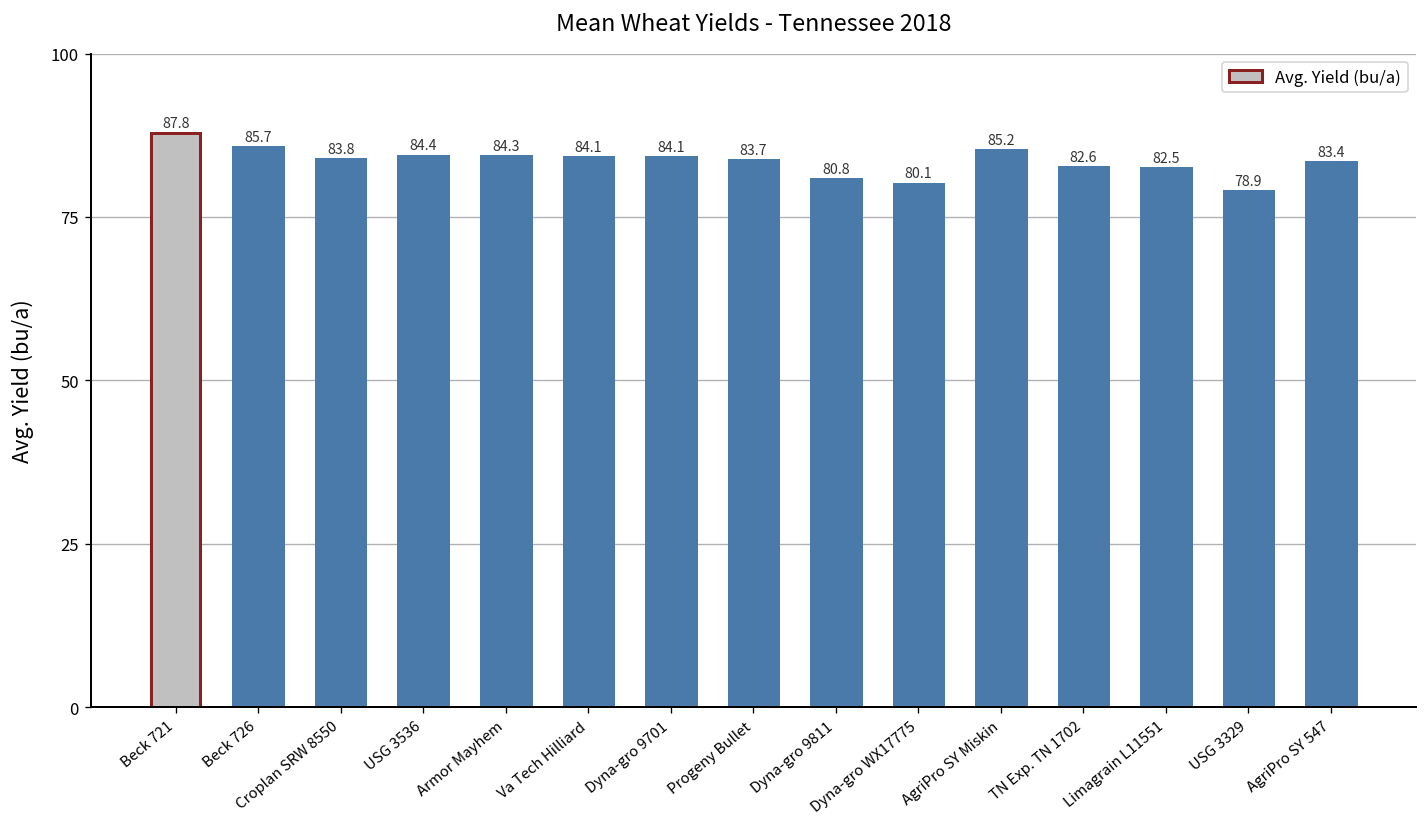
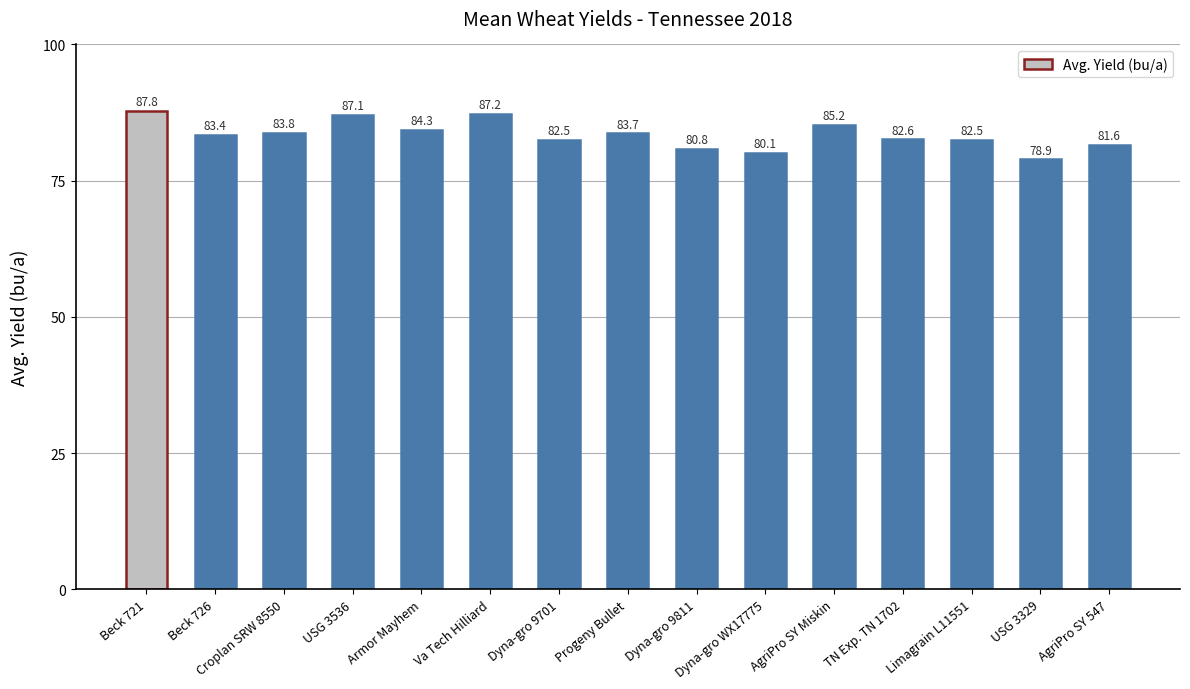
  {
    "Beck 721": 87.8,
-   "Beck 726": 85.7,
+   "Beck 726": 83.4,
    "Croplan SRW 8550": 83.8,
-   "USG 3536": 84.4,
+   "USG 3536": 87.1,
    "Armor Mayhem": 84.3,
-   "Va Tech Hilliard": 84.1,
-   "Dyna-gro 9701": 84.1,
+   "Va Tech Hilliard": 87.2,
+   "Dyna-gro 9701": 82.5,
    "Progeny Bullet": 83.7,
    "Dyna-gro 9811": 80.8,
    "Dyna-gro WX17775": 80.1,
    "AgriPro SY Miskin": 85.2,
    "TN Exp. TN 1702": 82.6,
    "Limagrain L11551": 82.5,
    "USG 3329": 78.9,
-   "AgriPro SY 547": 83.4
+   "AgriPro SY 547": 81.6
  }
